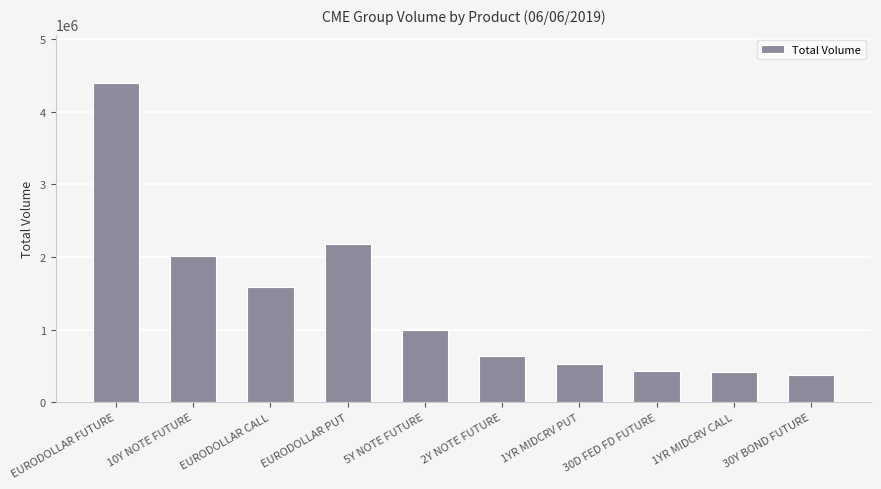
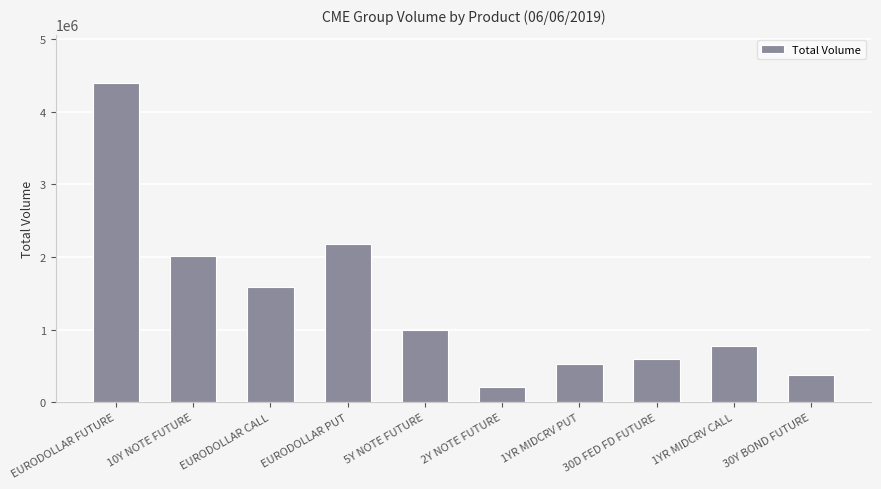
  {
    "EURODOLLAR FUTURE": 4400000,
    "10Y NOTE FUTURE": 2000000,
    "EURODOLLAR CALL": 1600000,
    "EURODOLLAR PUT": 2200000,
    "5Y NOTE FUTURE": 1000000,
-   "2Y NOTE FUTURE": 600000,
+   "2Y NOTE FUTURE": 200000,
    "1YR MIDCRV PUT": 500000,
-   "30D FED FD FUTURE": 400000,
-   "1YR MIDCRV CALL": 400000,
+   "30D FED FD FUTURE": 600000,
+   "1YR MIDCRV CALL": 800000,
    "30Y BOND FUTURE": 400000
  }
